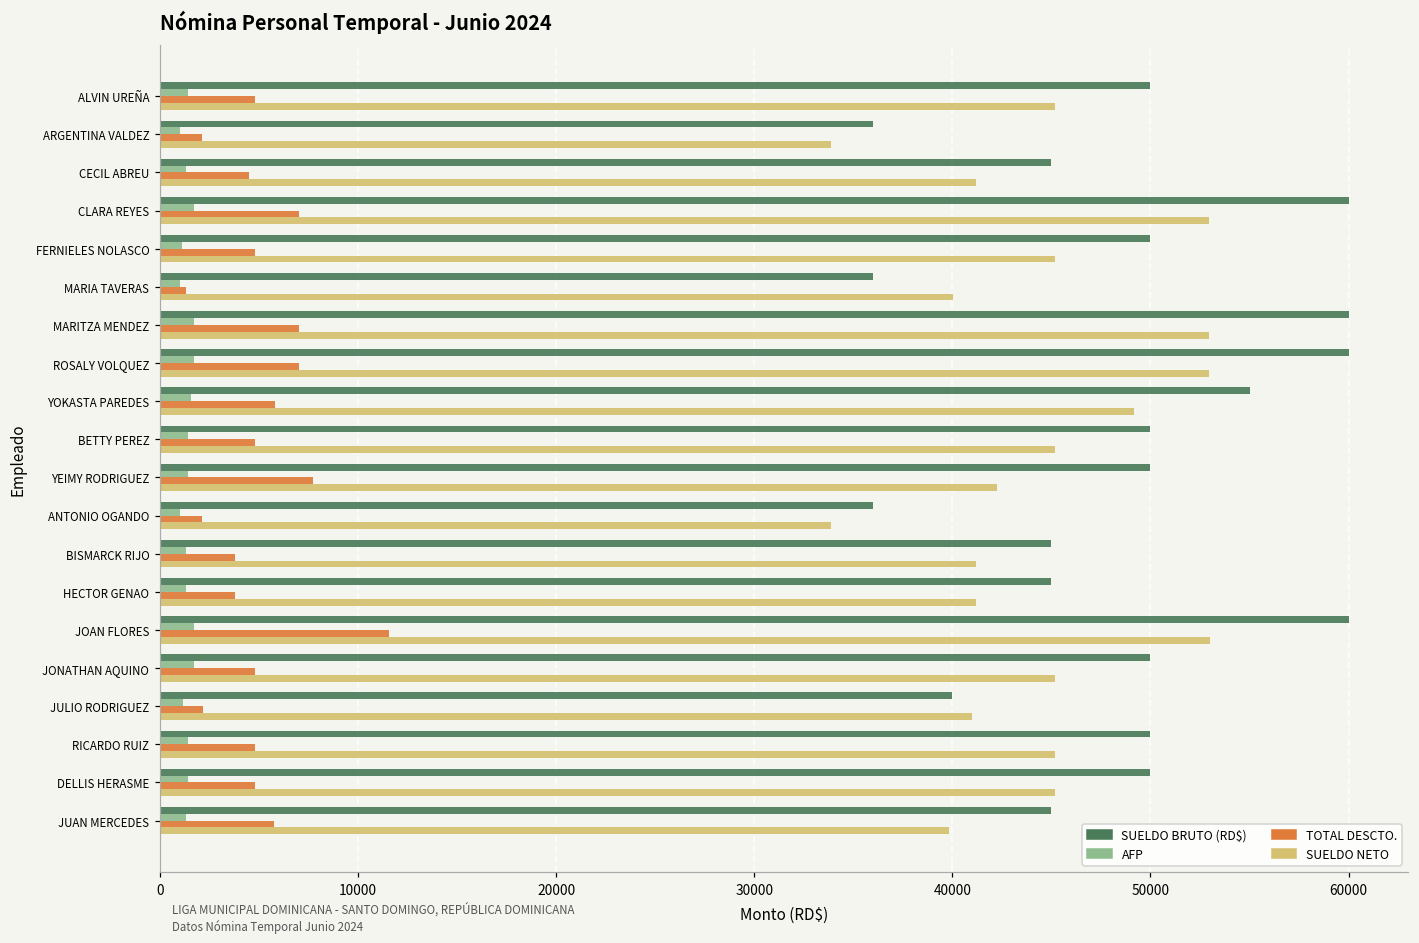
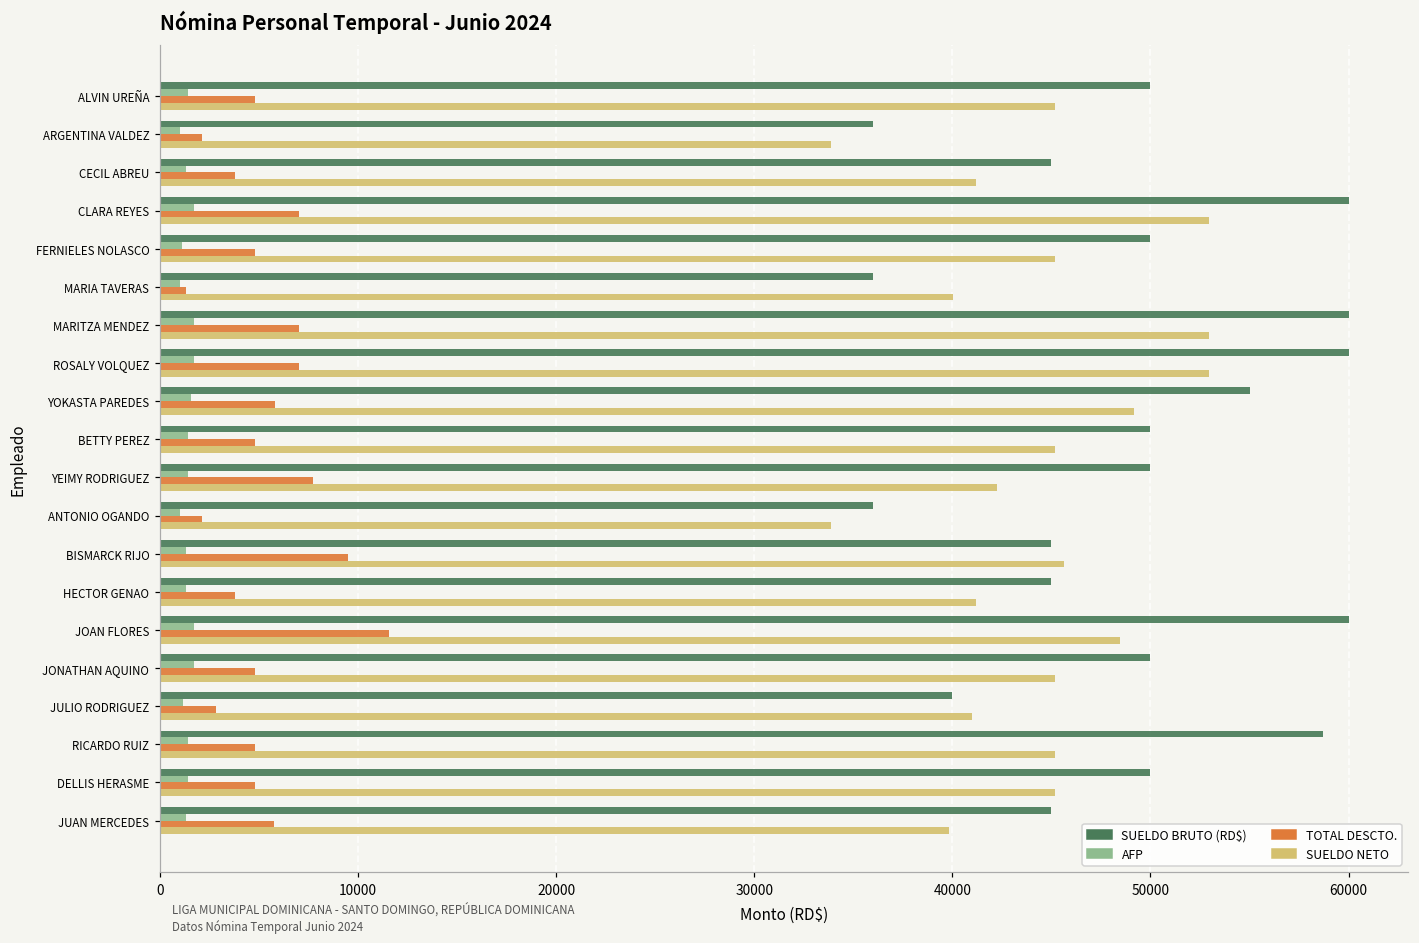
  {
    "SUELDO BRUTO (RD$)": {
      "ALVIN UREÑA": 50000,
      "ARGENTINA VALDEZ": 36000,
      "CECIL ABREU": 45000,
      "CLARA REYES": 60000,
      "FERNIELES NOLASCO": 50000,
      "MARIA TAVERAS": 36000,
      "MARITZA MENDEZ": 60000,
      "ROSALY VOLQUEZ": 60000,
      "YOKASTA PAREDES": 55000,
      "BETTY PEREZ": 50000,
      "YEIMY RODRIGUEZ": 50000,
      "ANTONIO OGANDO": 36000,
      "BISMARCK RIJO": 45000,
      "HECTOR GENAO": 45000,
      "JOAN FLORES": 60000,
      "JONATHAN AQUINO": 50000,
      "JULIO RODRIGUEZ": 40000,
-     "RICARDO RUIZ": 50000,
+     "RICARDO RUIZ": 58700,
      "DELLIS HERASME": 50000,
      "JUAN MERCEDES": 45000
    },
    "AFP": {
      "ALVIN UREÑA": 1400,
      "ARGENTINA VALDEZ": 1000,
      "CECIL ABREU": 1300,
      "CLARA REYES": 1700,
      "FERNIELES NOLASCO": 1100,
      "MARIA TAVERAS": 1000,
      "MARITZA MENDEZ": 1700,
      "ROSALY VOLQUEZ": 1700,
      "YOKASTA PAREDES": 1600,
      "BETTY PEREZ": 1400,
      "YEIMY RODRIGUEZ": 1400,
      "ANTONIO OGANDO": 1000,
      "BISMARCK RIJO": 1300,
      "HECTOR GENAO": 1300,
      "JOAN FLORES": 1700,
      "JONATHAN AQUINO": 1700,
      "JULIO RODRIGUEZ": 1100,
      "RICARDO RUIZ": 1400,
      "DELLIS HERASME": 1400,
      "JUAN MERCEDES": 1300
    },
    "TOTAL DESCTO.": {
      "ALVIN UREÑA": 4800,
      "ARGENTINA VALDEZ": 2100,
-     "CECIL ABREU": 4500,
+     "CECIL ABREU": 3800,
      "CLARA REYES": 7000,
      "FERNIELES NOLASCO": 4800,
      "MARIA TAVERAS": 1300,
      "MARITZA MENDEZ": 7000,
      "ROSALY VOLQUEZ": 7000,
      "YOKASTA PAREDES": 5800,
      "BETTY PEREZ": 4800,
      "YEIMY RODRIGUEZ": 7700,
      "ANTONIO OGANDO": 2100,
-     "BISMARCK RIJO": 3800,
+     "BISMARCK RIJO": 9500,
      "HECTOR GENAO": 3800,
      "JOAN FLORES": 11500,
      "JONATHAN AQUINO": 4800,
-     "JULIO RODRIGUEZ": 2100,
+     "JULIO RODRIGUEZ": 2800,
      "RICARDO RUIZ": 4800,
      "DELLIS HERASME": 4800,
      "JUAN MERCEDES": 5800
    },
    "SUELDO NETO": {
      "ALVIN UREÑA": 45200,
      "ARGENTINA VALDEZ": 33900,
      "CECIL ABREU": 41200,
      "CLARA REYES": 53000,
      "FERNIELES NOLASCO": 45200,
      "MARIA TAVERAS": 40000,
      "MARITZA MENDEZ": 53000,
      "ROSALY VOLQUEZ": 53000,
      "YOKASTA PAREDES": 49200,
      "BETTY PEREZ": 45200,
      "YEIMY RODRIGUEZ": 42300,
      "ANTONIO OGANDO": 33900,
-     "BISMARCK RIJO": 41200,
+     "BISMARCK RIJO": 45700,
      "HECTOR GENAO": 41200,
-     "JOAN FLORES": 53000,
+     "JOAN FLORES": 48500,
      "JONATHAN AQUINO": 45200,
      "JULIO RODRIGUEZ": 41000,
      "RICARDO RUIZ": 45200,
      "DELLIS HERASME": 45200,
      "JUAN MERCEDES": 39800
    }
  }
